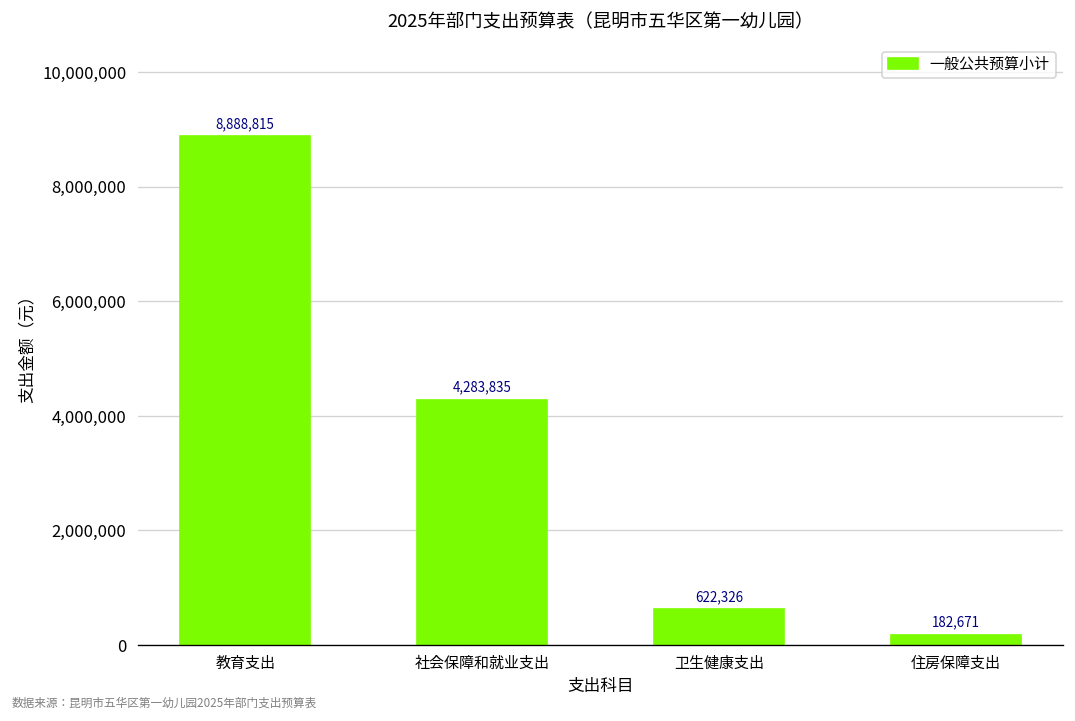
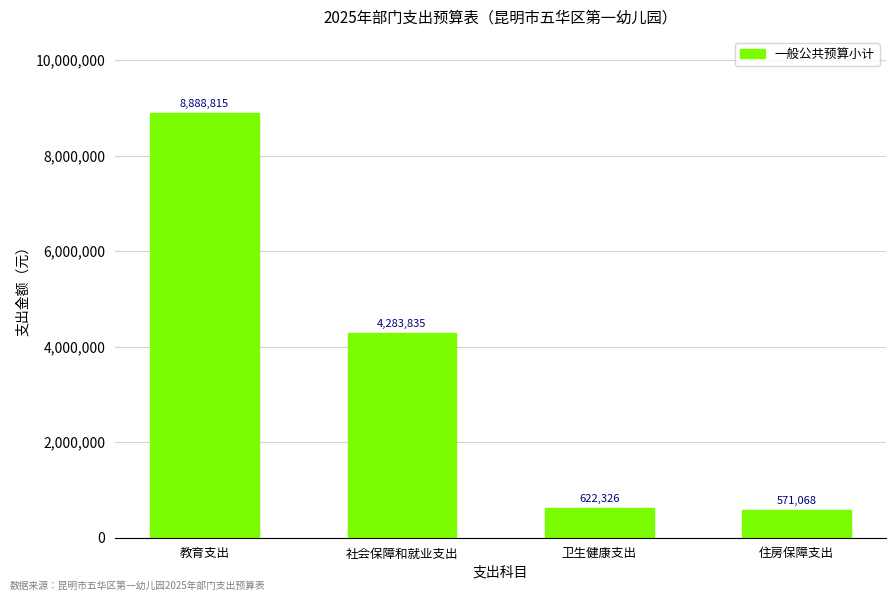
  {
    "教育支出": "8,888,815",
    "社会保障和就业支出": "4,283,835",
    "卫生健康支出": "622,326",
-   "住房保障支出": "182,671"
+   "住房保障支出": "571,068"
  }
